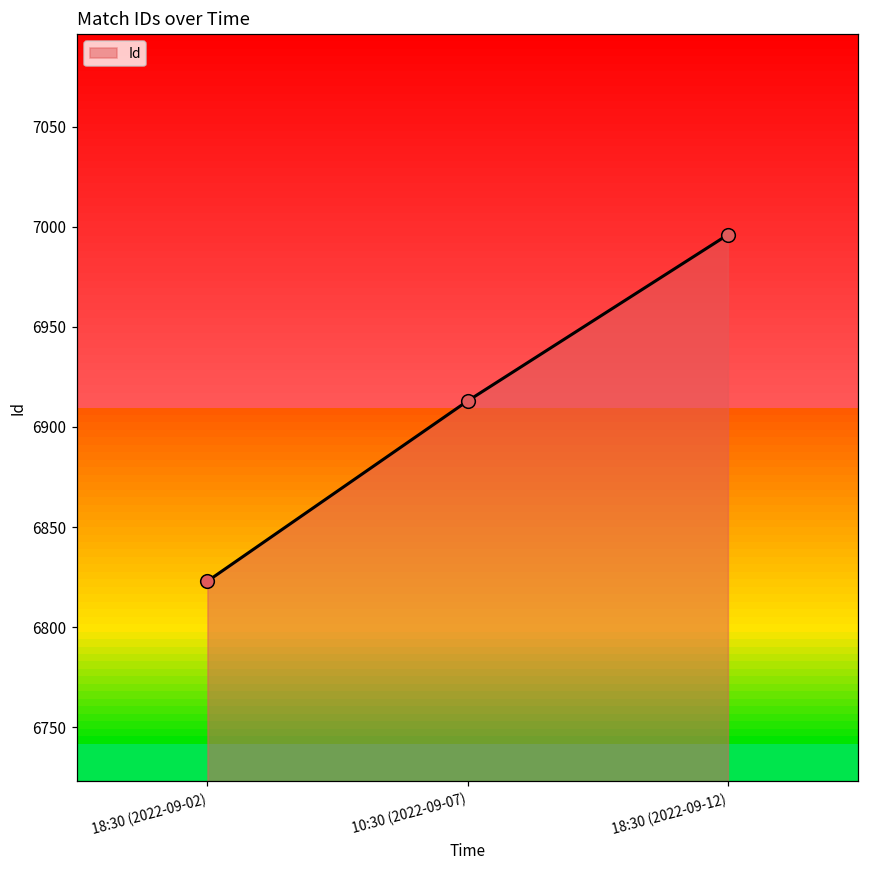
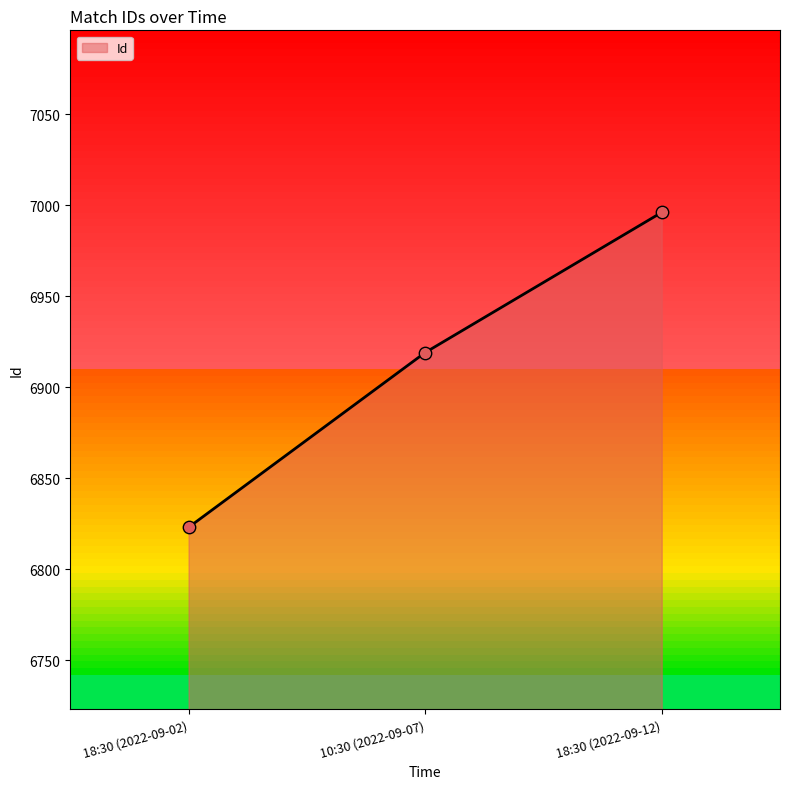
  {
    "18:30 (2022-09-02)": 6823,
-   "10:30 (2022-09-07)": 6913,
+   "10:30 (2022-09-07)": 6919,
    "18:30 (2022-09-12)": 6996
  }
